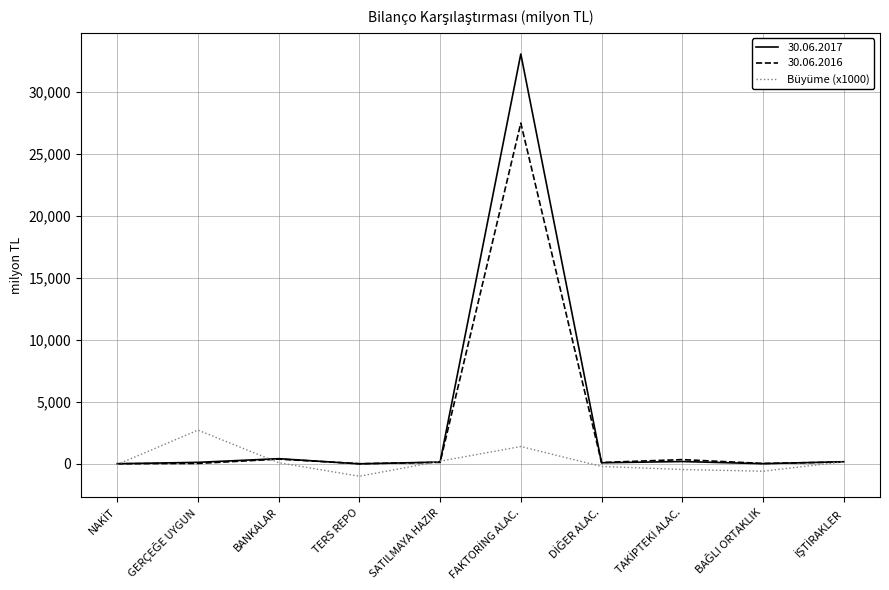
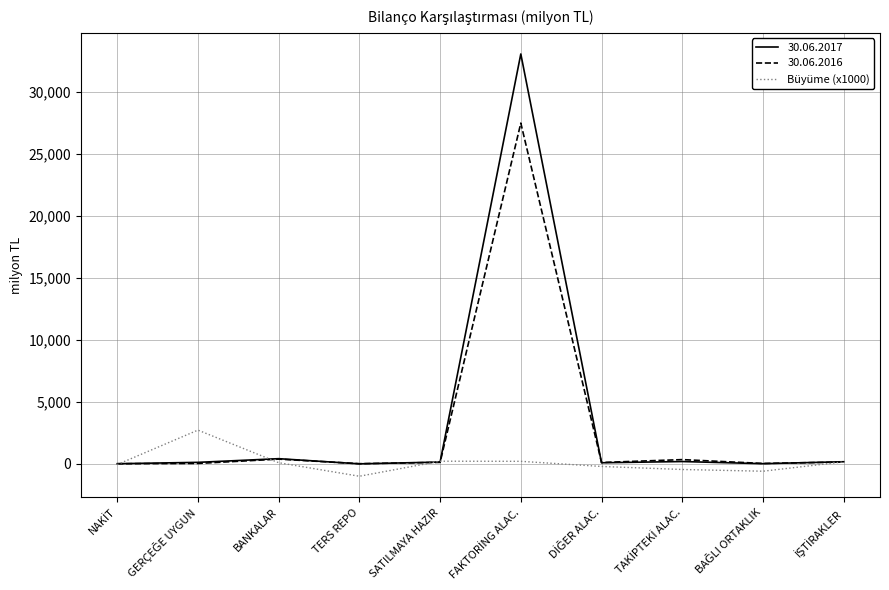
  {
    "Büyüme (x1000)": {
      "GERÇEĞE UYGUN": "2,700",
      "BANKALAR": "100",
      "TERS REPO": "-1,000",
-     "FAKTORİNG ALAC.": "1,400",
+     "FAKTORİNG ALAC.": "200",
      "DİĞER ALAC.": "-200",
      "TAKİPTEKİ ALAC.": "-500",
      "BAĞLI ORTAKLIK": "-600"
    }
  }
